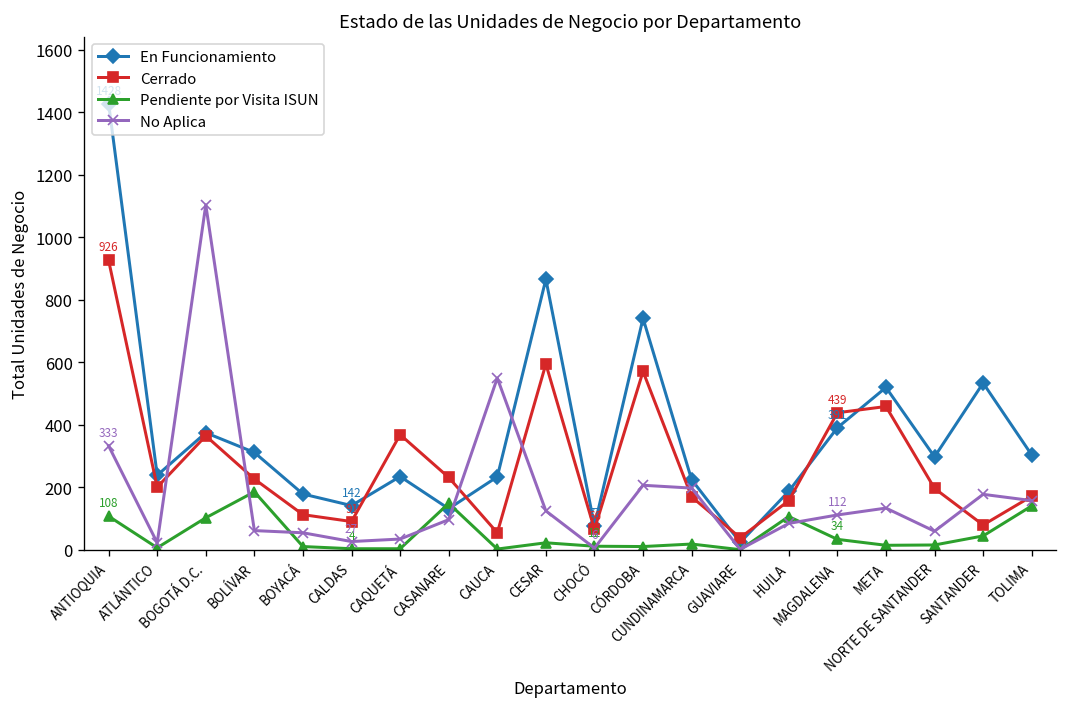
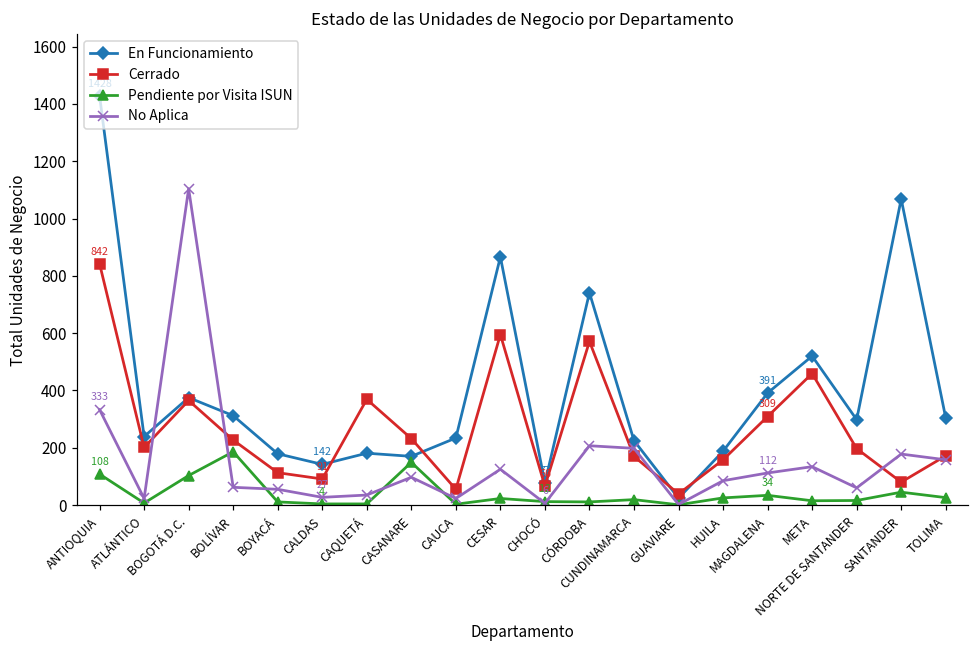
  {
    "En Funcionamiento": {
      "ATLÁNTICO": 240,
      "BOGOTÁ D.C.": 380,
      "BOLÍVAR": 310,
      "BOYACÁ": 180,
-     "CAQUETÁ": 240,
-     "CASANARE": 130,
+     "CAQUETÁ": 180,
+     "CASANARE": 170,
      "CAUCA": 230,
      "CESAR": 870,
      "CÓRDOBA": 740,
      "CUNDINAMARCA": 230,
      "GUAVIARE": 20,
      "HUILA": 190,
      "META": 520,
      "NORTE DE SANTANDER": 300,
-     "SANTANDER": 530,
+     "SANTANDER": 1070,
      "TOLIMA": 300
    },
    "Cerrado": {
-     "ANTIOQUIA": 926,
-     "MAGDALENA": 439
+     "ANTIOQUIA": 842,
+     "MAGDALENA": 309
    },
    "Pendiente por Visita ISUN": {
      "ATLÁNTICO": 10,
      "BOGOTÁ D.C.": 100,
      "BOLÍVAR": 190,
      "BOYACÁ": 10,
      "CAQUETÁ": 0,
      "CASANARE": 150,
      "CAUCA": 0,
      "CESAR": 20,
      "CÓRDOBA": 10,
      "CUNDINAMARCA": 20,
-     "HUILA": 110,
+     "HUILA": 30,
      "META": 20,
      "NORTE DE SANTANDER": 20,
      "SANTANDER": 50,
-     "TOLIMA": 140
+     "TOLIMA": 30
    },
    "No Aplica": {
      "ATLÁNTICO": 20,
      "BOGOTÁ D.C.": 1100,
      "BOLÍVAR": 60,
      "BOYACÁ": 60,
      "CAQUETÁ": 40,
      "CASANARE": 100,
-     "CAUCA": 550,
+     "CAUCA": 20,
      "CESAR": 130,
      "CÓRDOBA": 210,
      "CUNDINAMARCA": 200,
      "HUILA": 90,
      "META": 130,
      "NORTE DE SANTANDER": 60,
      "SANTANDER": 180,
      "TOLIMA": 160
    }
  }
